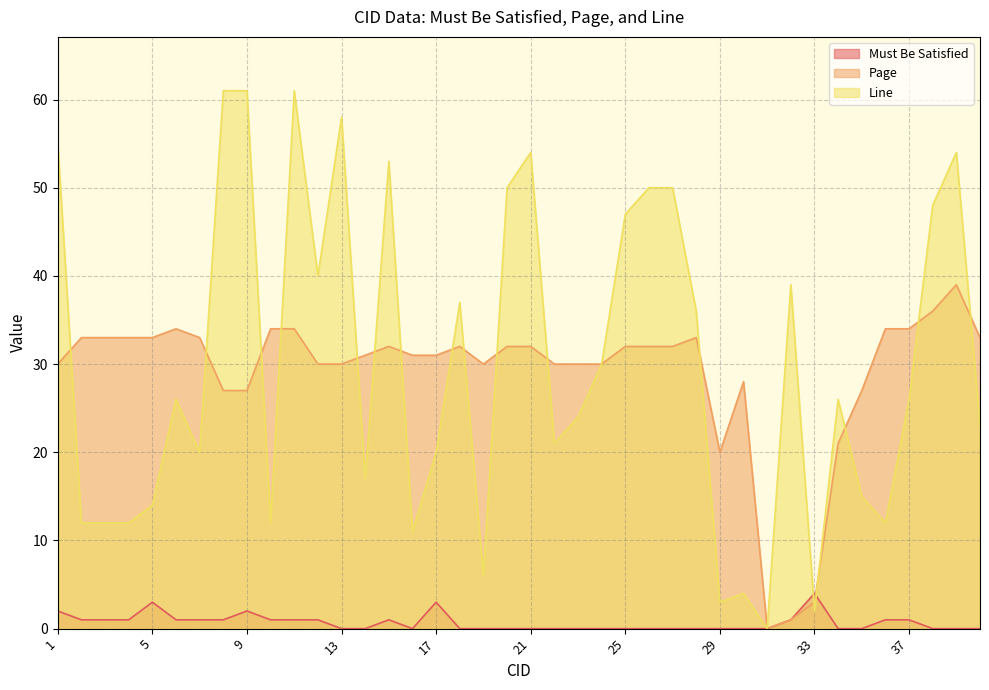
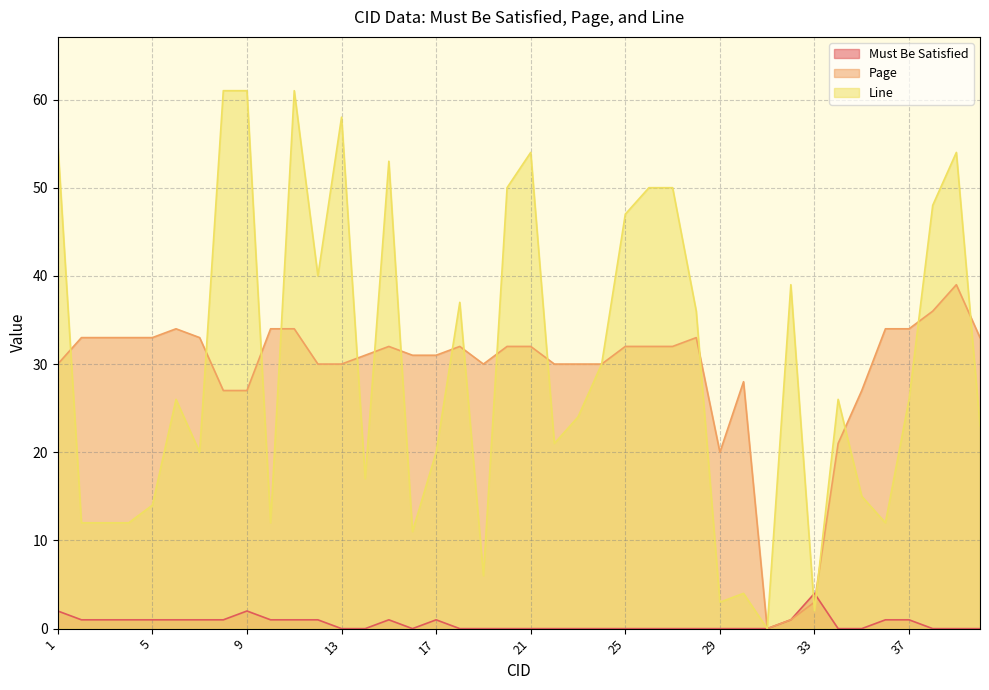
  {
    "Must Be Satisfied": {
      "1": 2,
-     "5": 3,
+     "5": 1,
      "9": 2,
      "13": 0,
-     "17": 3,
+     "17": 1,
      "21": 0,
      "25": 0,
      "29": 0,
      "33": 4,
      "37": 1
    }
  }
